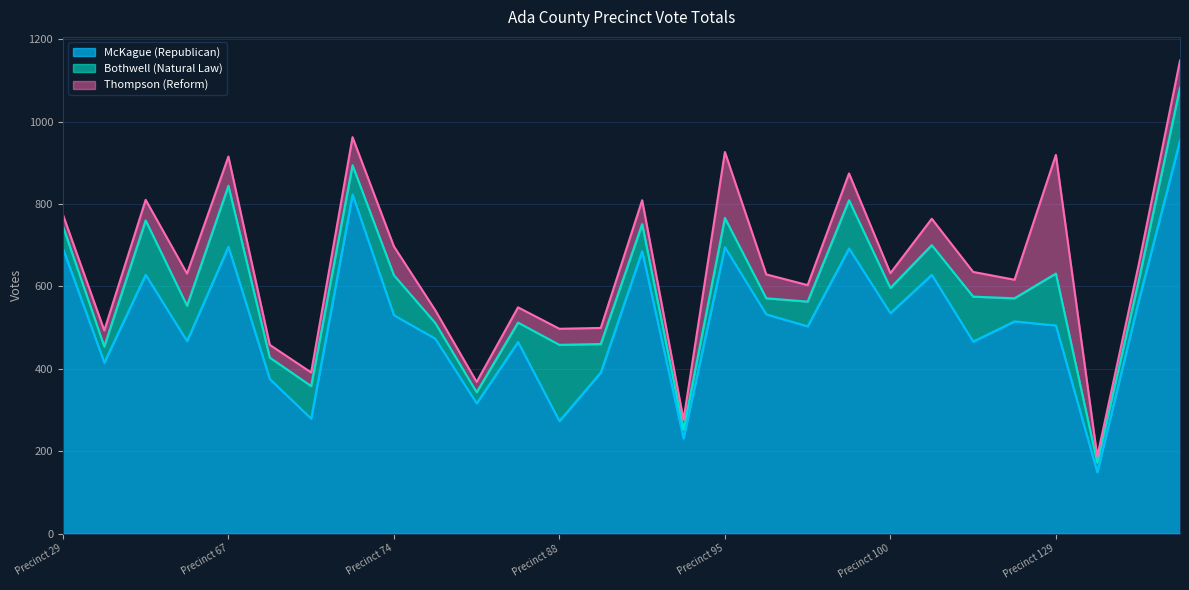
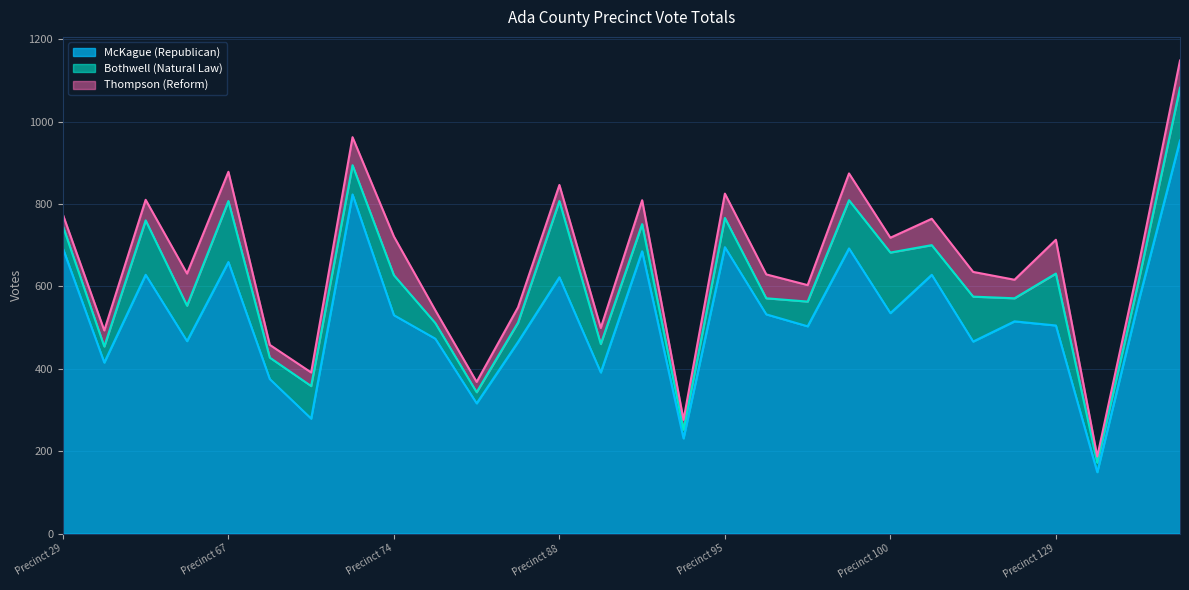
  {
    "McKague (Republican)": {
      "Precinct 29": 690,
-     "Precinct 67": 700,
+     "Precinct 67": 660,
      "Precinct 74": 530,
-     "Precinct 88": 270,
+     "Precinct 88": 620,
      "Precinct 95": 700,
      "Precinct 100": 540,
      "Precinct 129": 510
    },
    "Bothwell (Natural Law)": {
      "Precinct 29": 50,
      "Precinct 67": 150,
      "Precinct 74": 100,
      "Precinct 88": 190,
      "Precinct 95": 70,
-     "Precinct 100": 60,
+     "Precinct 100": 150,
      "Precinct 129": 130
    },
    "Thompson (Reform)": {
      "Precinct 29": 30,
      "Precinct 67": 70,
-     "Precinct 74": 70,
+     "Precinct 74": 90,
      "Precinct 88": 40,
-     "Precinct 95": 160,
+     "Precinct 95": 60,
      "Precinct 100": 40,
-     "Precinct 129": 290
+     "Precinct 129": 80
    }
  }
